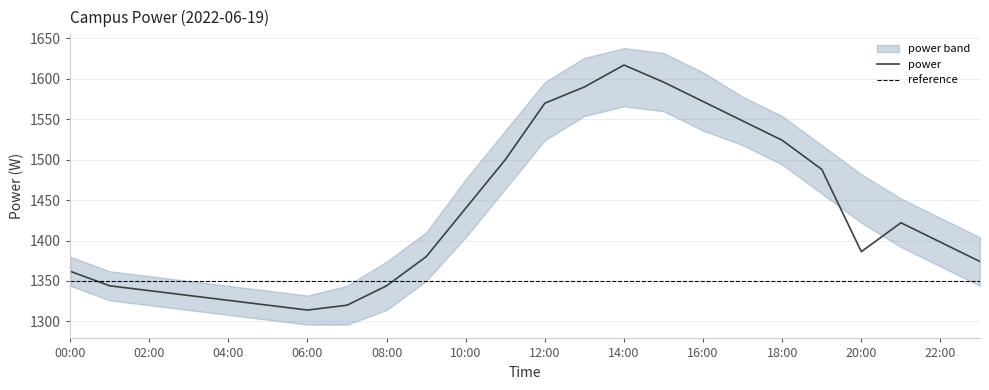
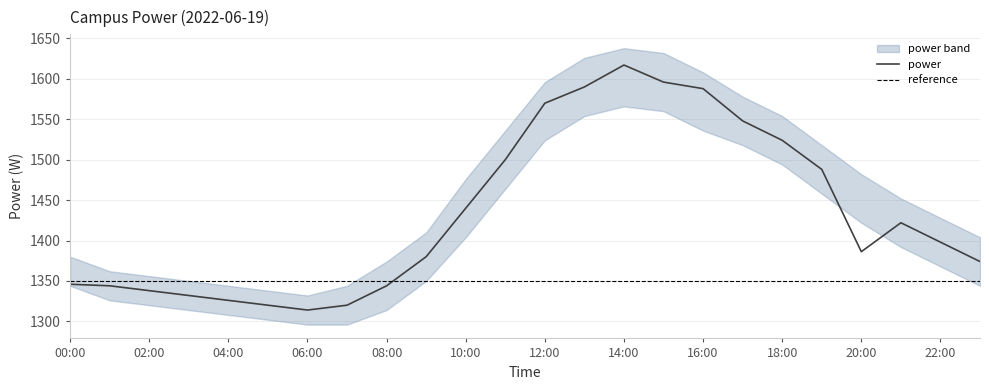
  {
    "power": {
-     "00:00": 1360,
+     "00:00": 1350,
      "02:00": 1340,
      "04:00": 1330,
      "06:00": 1310,
      "08:00": 1340,
      "10:00": 1440,
      "12:00": 1570,
      "14:00": 1620,
-     "16:00": 1570,
+     "16:00": 1590,
      "18:00": 1520,
      "20:00": 1390,
      "22:00": 1400
    }
  }
